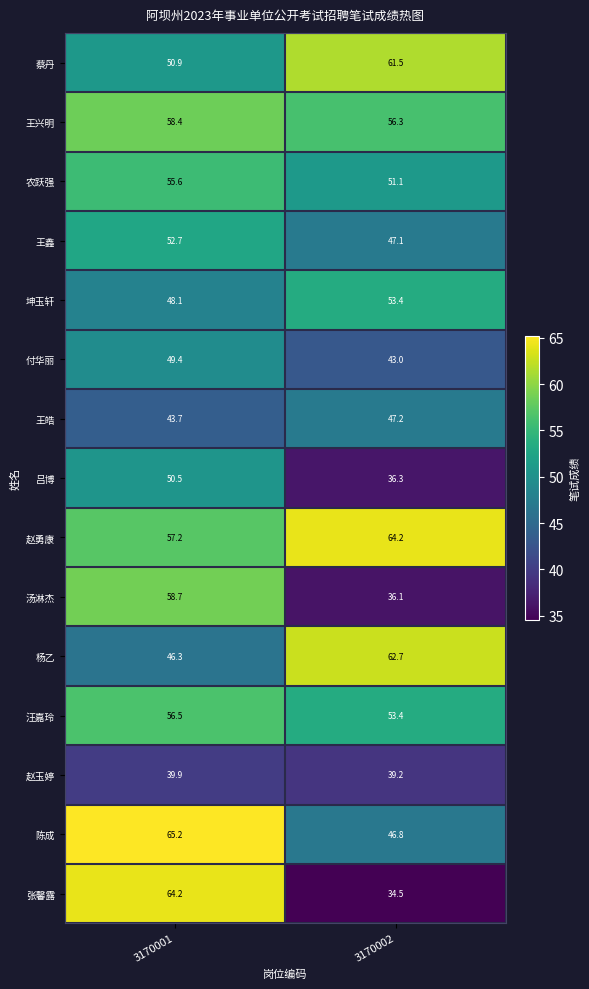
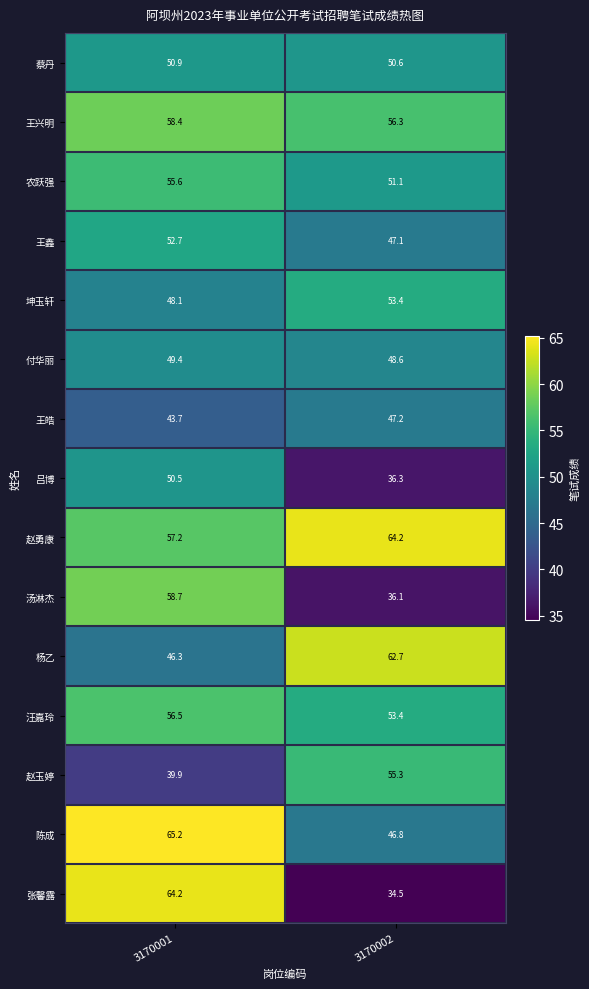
  {
    "蔡丹": {
      "3170001": 50.9,
-     "3170002": 61.5
+     "3170002": 50.6
    },
    "王兴明": {
      "3170001": 58.4,
      "3170002": 56.3
    },
    "农跃强": {
      "3170001": 55.6,
      "3170002": 51.1
    },
    "王鑫": {
      "3170001": 52.7,
      "3170002": 47.1
    },
    "坤玉轩": {
      "3170001": 48.1,
      "3170002": 53.4
    },
    "付华丽": {
      "3170001": 49.4,
-     "3170002": 43.0
+     "3170002": 48.6
    },
    "王皓": {
      "3170001": 43.7,
      "3170002": 47.2
    },
    "吕博": {
      "3170001": 50.5,
      "3170002": 36.3
    },
    "赵勇康": {
      "3170001": 57.2,
      "3170002": 64.2
    },
    "汤淋杰": {
      "3170001": 58.7,
      "3170002": 36.1
    },
    "杨乙": {
      "3170001": 46.3,
      "3170002": 62.7
    },
    "汪嘉玲": {
      "3170001": 56.5,
      "3170002": 53.4
    },
    "赵玉婷": {
      "3170001": 39.9,
-     "3170002": 39.2
+     "3170002": 55.3
    },
    "陈成": {
      "3170001": 65.2,
      "3170002": 46.8
    },
    "张馨露": {
      "3170001": 64.2,
      "3170002": 34.5
    }
  }
